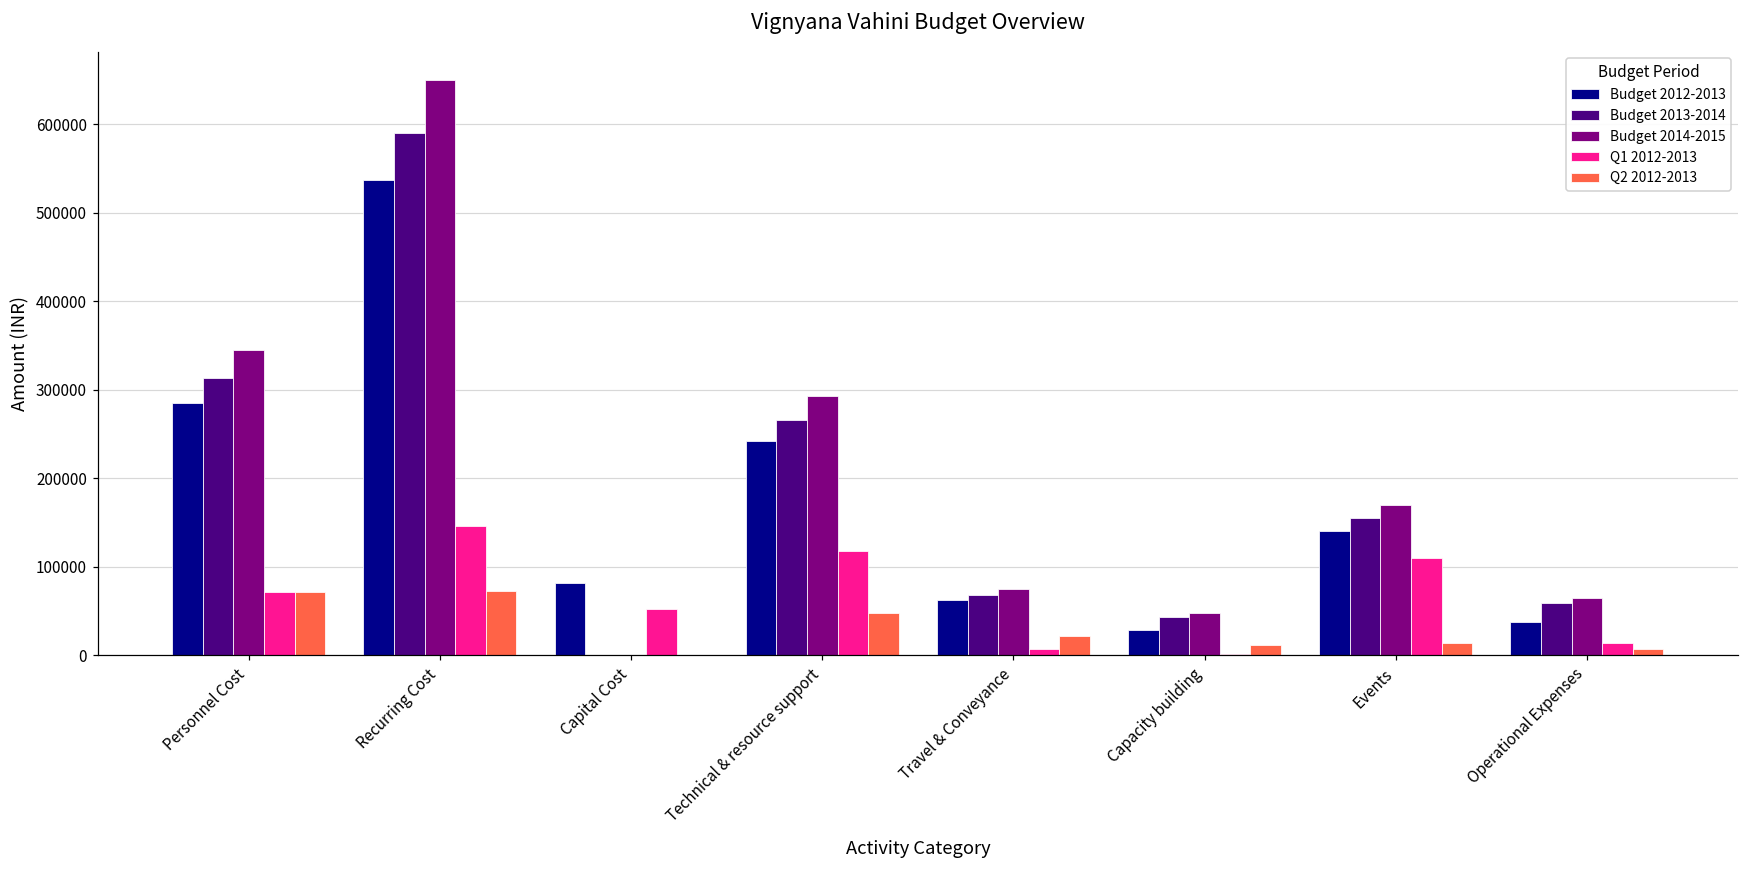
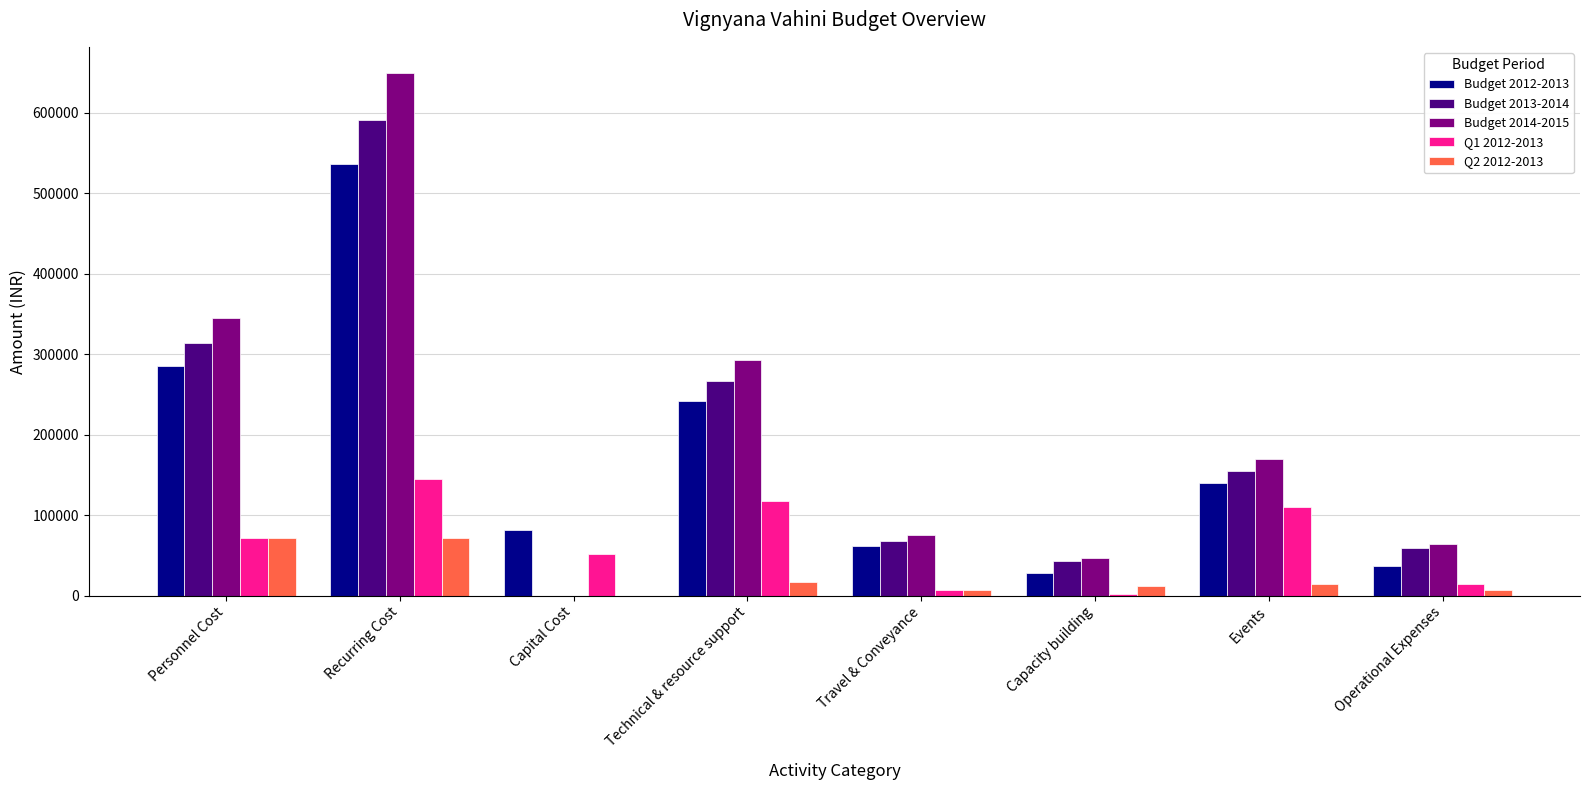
  {
    "Budget 2012-2013": {
      "Personnel Cost": 290000,
      "Recurring Cost": 540000,
      "Capital Cost": 80000,
      "Technical & resource support": 240000,
      "Travel & Conveyance": 60000,
      "Capacity building": 30000,
      "Events": 140000,
      "Operational Expenses": 40000
    },
    "Q1 2012-2013": {
      "Personnel Cost": 70000,
      "Recurring Cost": 150000,
      "Capital Cost": 50000,
      "Technical & resource support": 120000,
      "Travel & Conveyance": 10000,
      "Events": 110000,
      "Operational Expenses": 10000
    },
    "Q2 2012-2013": {
      "Personnel Cost": 70000,
      "Recurring Cost": 70000,
      "Capital Cost": 0,
-     "Technical & resource support": 50000,
-     "Travel & Conveyance": 20000,
+     "Technical & resource support": 20000,
+     "Travel & Conveyance": 10000,
      "Capacity building": 10000,
      "Events": 10000,
      "Operational Expenses": 10000
    }
  }
